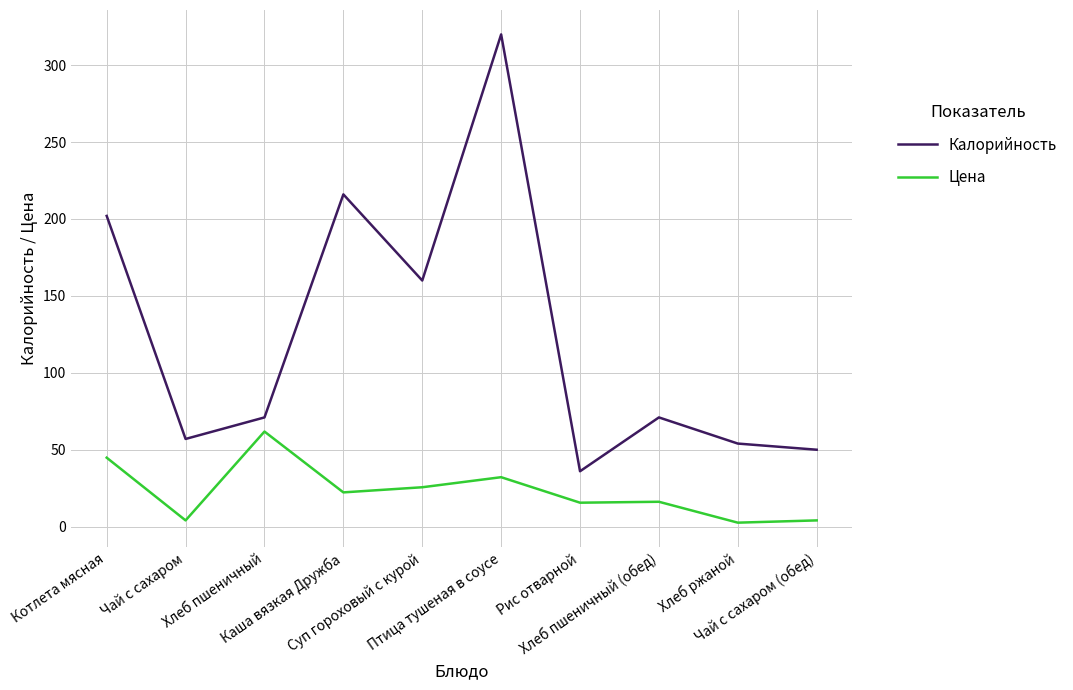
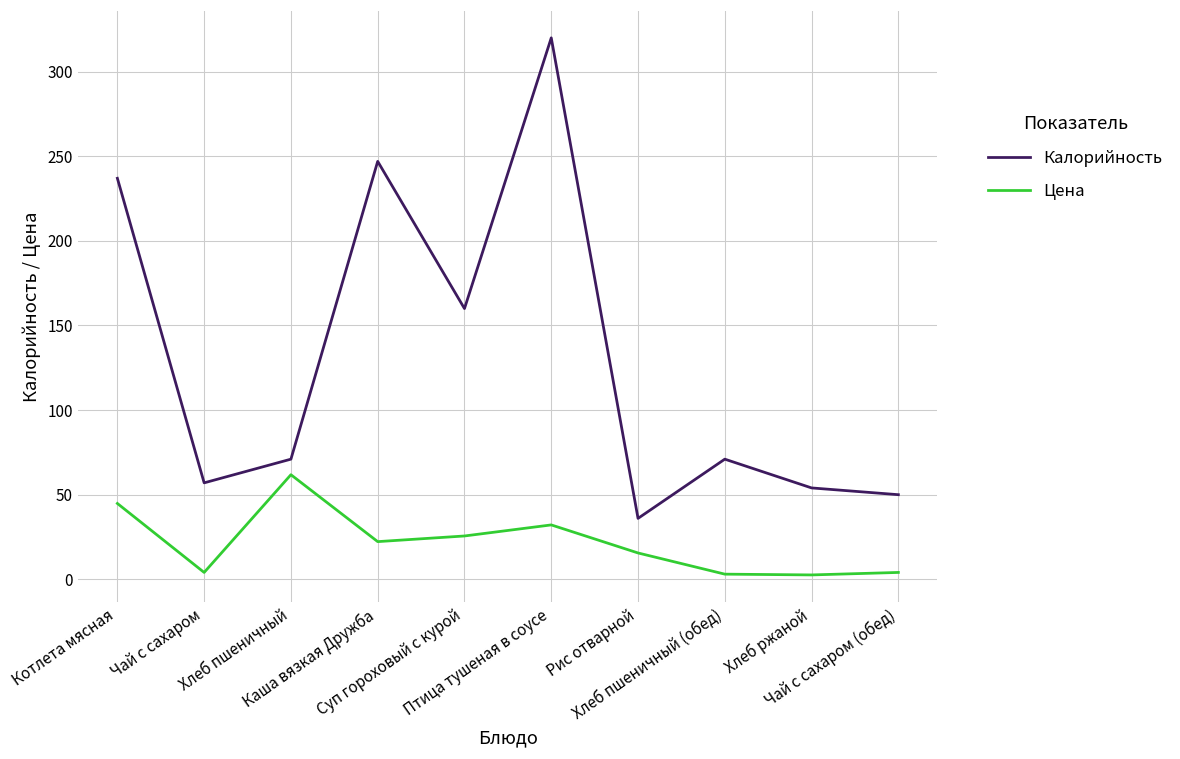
  {
    "Калорийность": {
-     "Котлета мясная": 202,
+     "Котлета мясная": 237,
      "Чай с сахаром": 57,
      "Хлеб пшеничный": 71,
-     "Каша вязкая Дружба": 216,
+     "Каша вязкая Дружба": 247,
      "Суп гороховый с курой": 160,
      "Птица тушеная в соусе": 320,
      "Рис отварной": 36,
      "Хлеб пшеничный (обед)": 71,
      "Хлеб ржаной": 54,
      "Чай с сахаром (обед)": 50
    },
    "Цена": {
      "Котлета мясная": 45,
      "Чай с сахаром": 4,
      "Хлеб пшеничный": 62,
      "Каша вязкая Дружба": 22,
      "Суп гороховый с курой": 26,
      "Птица тушеная в соусе": 32,
      "Рис отварной": 16,
-     "Хлеб пшеничный (обед)": 16,
+     "Хлеб пшеничный (обед)": 3,
      "Хлеб ржаной": 3,
      "Чай с сахаром (обед)": 4
    }
  }
